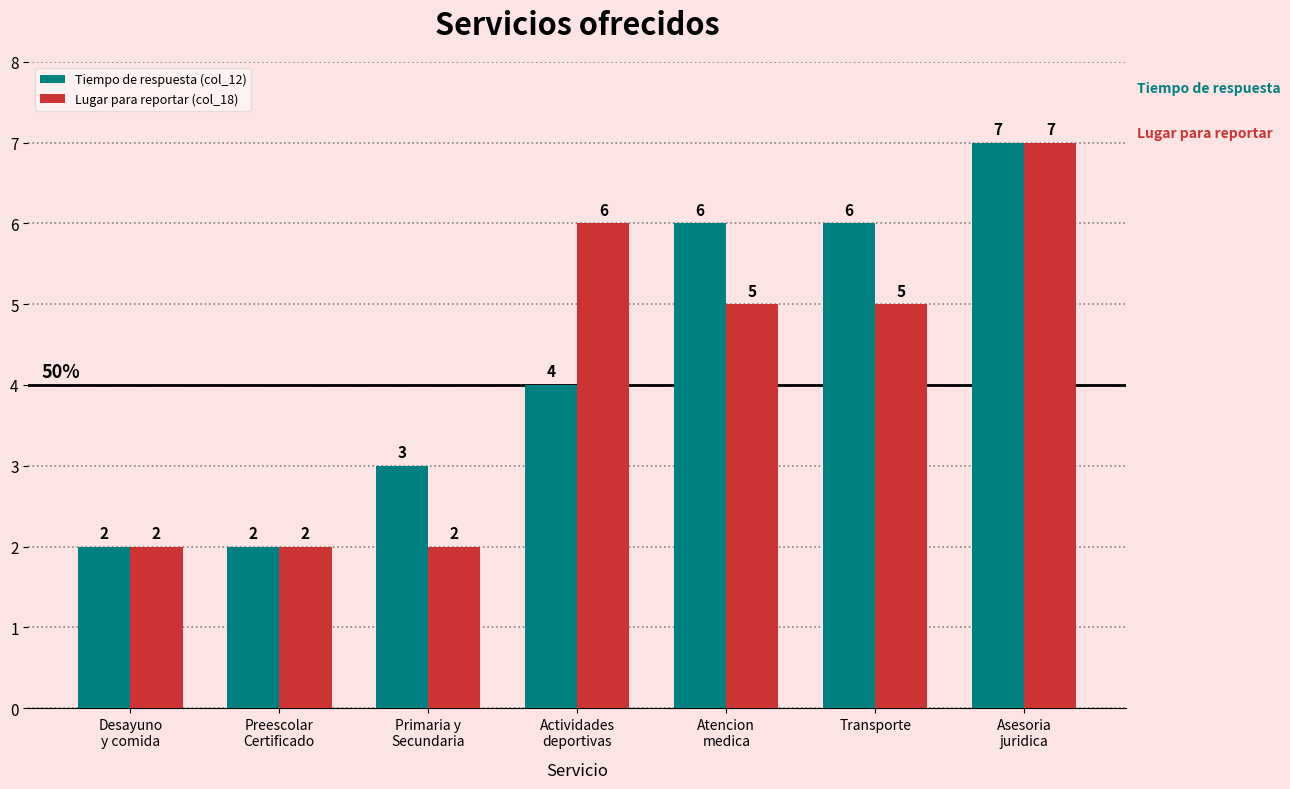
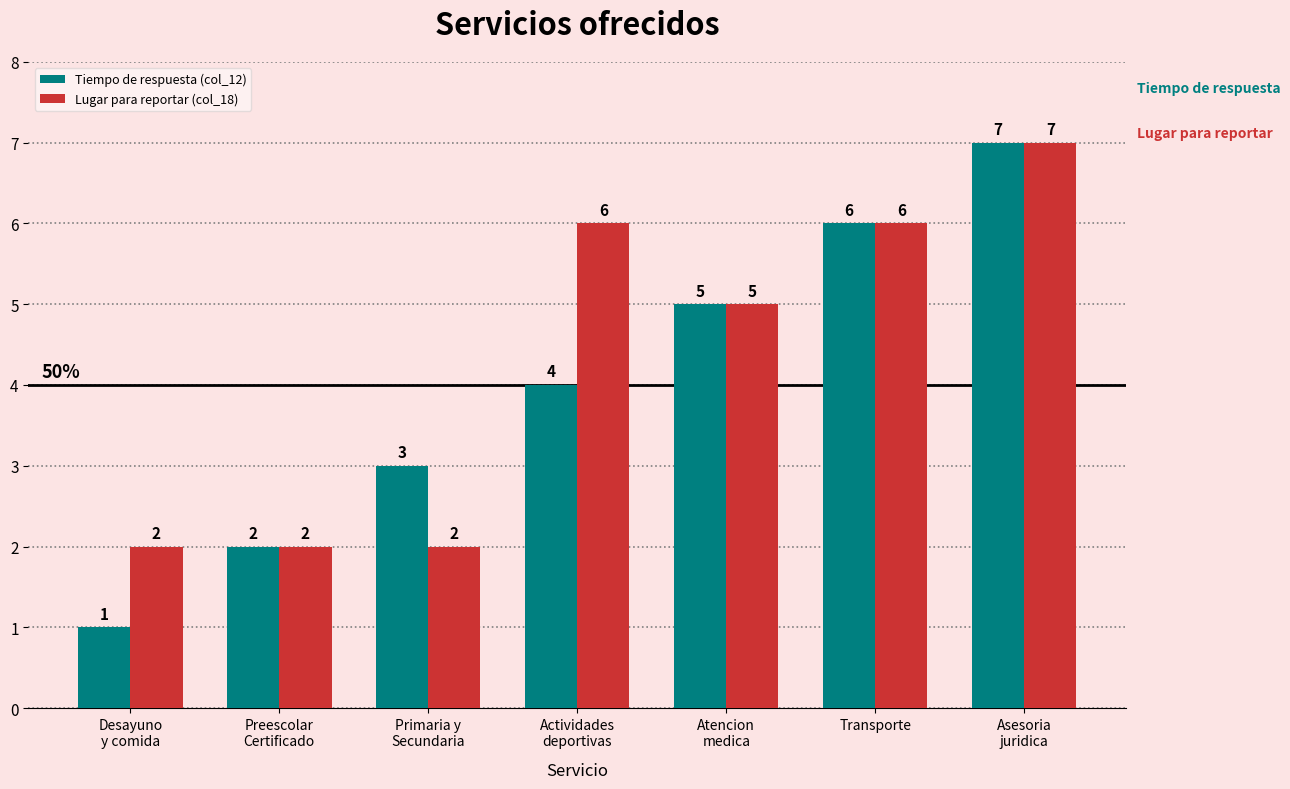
  {
    "Tiempo de respuesta (col_12)": {
-     "Desayuno y comida": 2,
+     "Desayuno y comida": 1,
      "Preescolar Certificado": 2,
      "Primaria y Secundaria": 3,
      "Actividades deportivas": 4,
-     "Atencion medica": 6,
+     "Atencion medica": 5,
      "Transporte": 6,
      "Asesoria juridica": 7
    },
    "Lugar para reportar (col_18)": {
      "Desayuno y comida": 2,
      "Preescolar Certificado": 2,
      "Primaria y Secundaria": 2,
      "Actividades deportivas": 6,
      "Atencion medica": 5,
-     "Transporte": 5,
+     "Transporte": 6,
      "Asesoria juridica": 7
    }
  }
